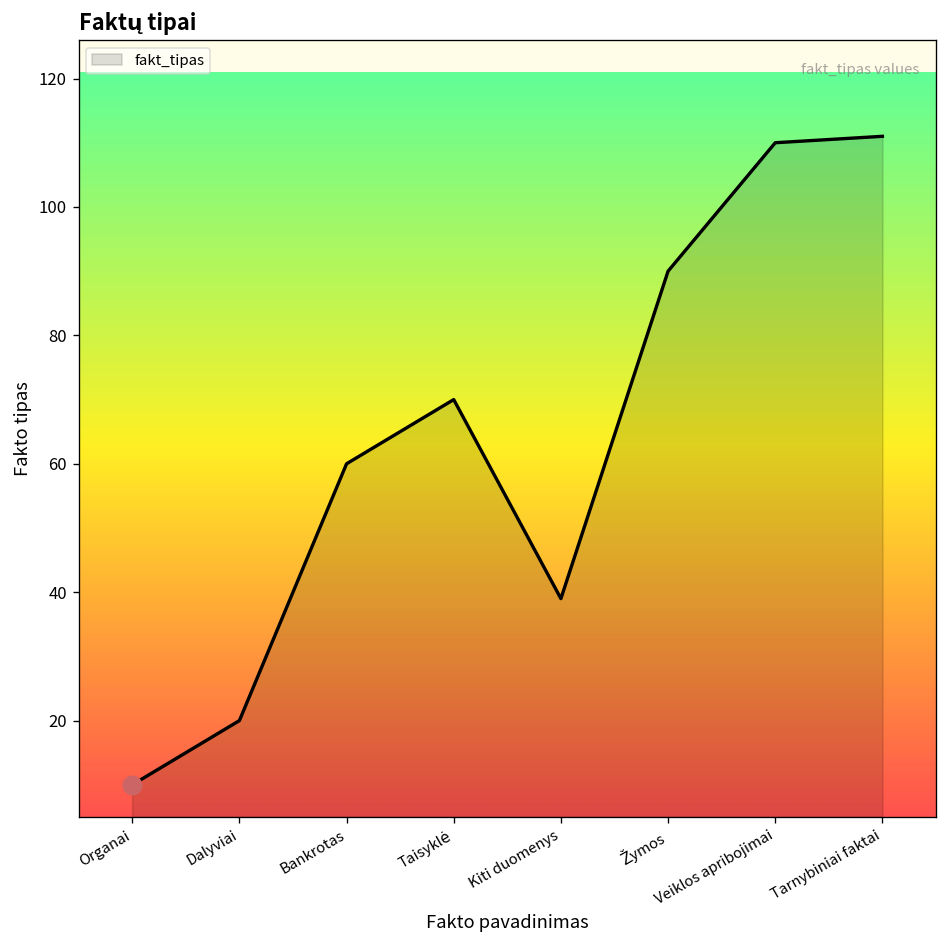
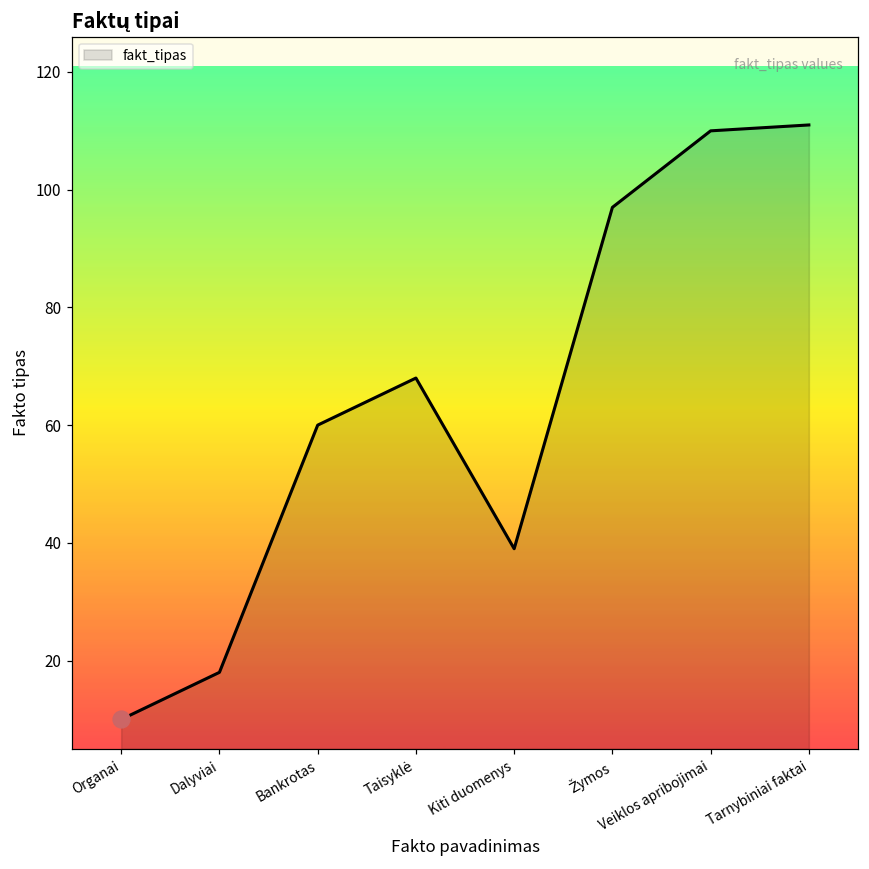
  {
    "fakt_tipas": {
-     "Dalyviai": 20,
+     "Dalyviai": 18,
      "Bankrotas": 60,
-     "Taisyklė": 70,
+     "Taisyklė": 68,
      "Kiti duomenys": 39,
-     "Žymos": 90,
+     "Žymos": 97,
      "Veiklos apribojimai": 110,
      "Tarnybiniai faktai": 111
    }
  }
